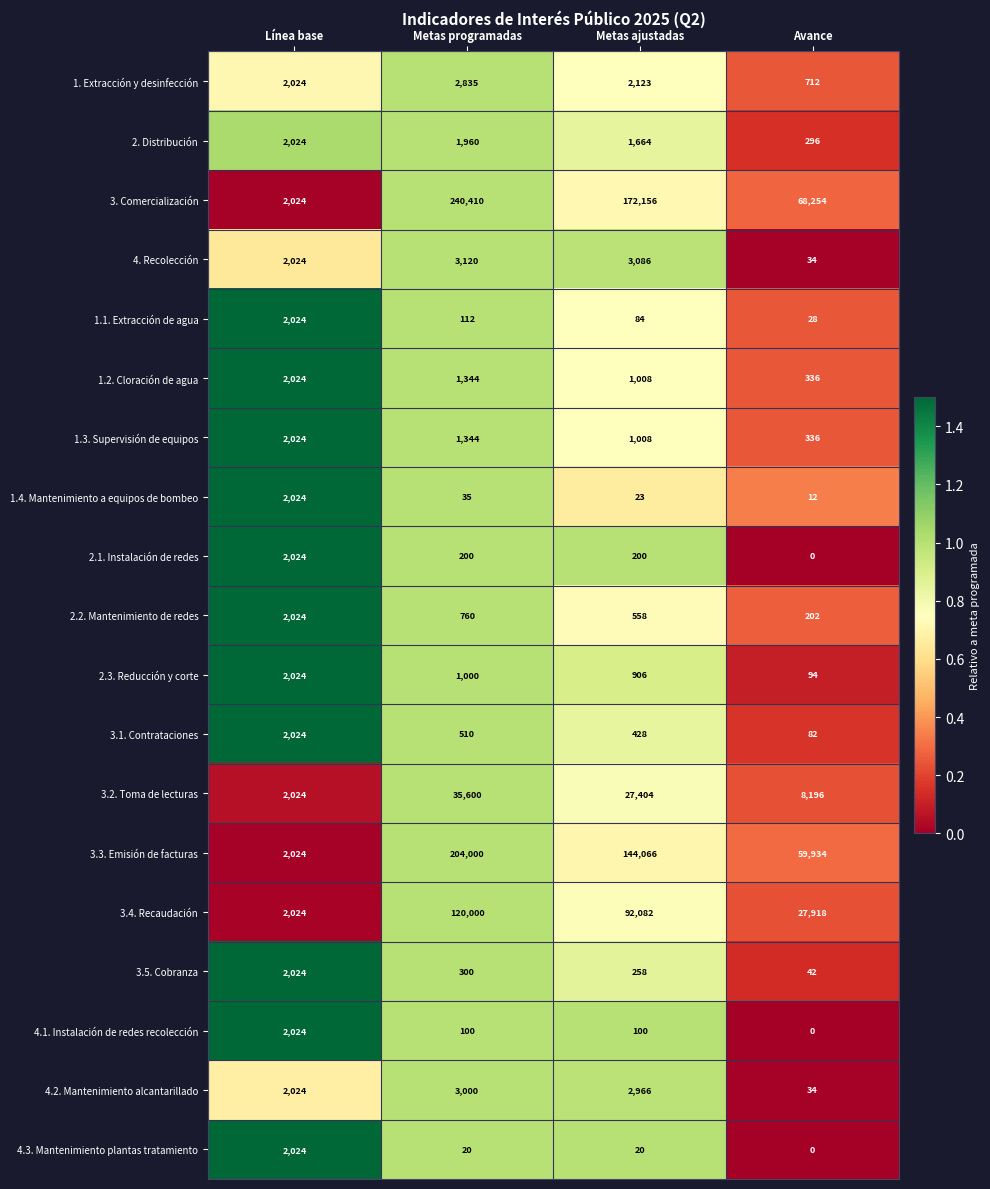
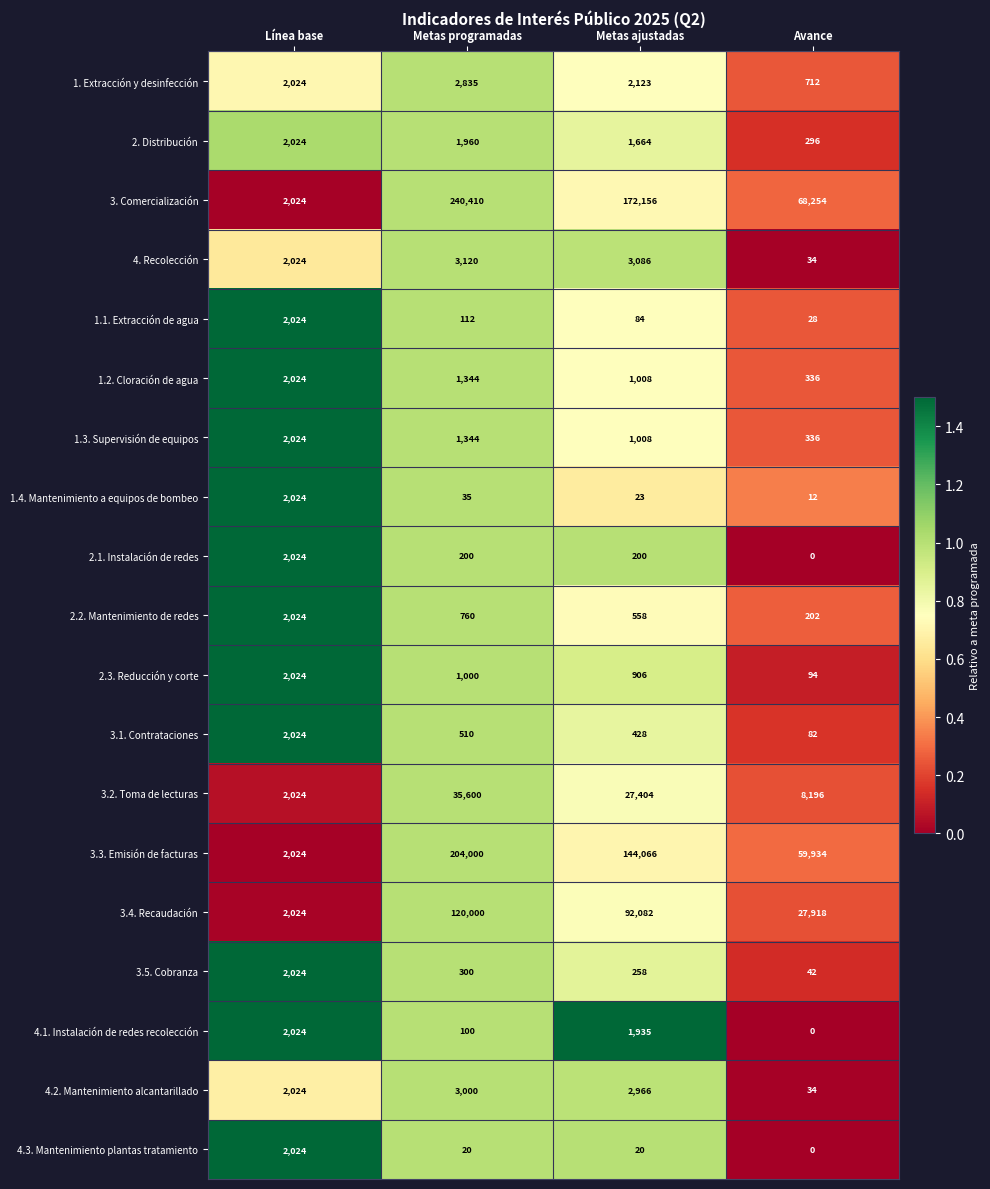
  {
    "1. Extracción y desinfección": {
      "Línea base": "2,024",
      "Metas programadas": "2,835",
      "Metas ajustadas": "2,123",
      "Avance": "712"
    },
    "2. Distribución": {
      "Línea base": "2,024",
      "Metas programadas": "1,960",
      "Metas ajustadas": "1,664",
      "Avance": "296"
    },
    "3. Comercialización": {
      "Línea base": "2,024",
      "Metas programadas": "240,410",
      "Metas ajustadas": "172,156",
      "Avance": "68,254"
    },
    "4. Recolección": {
      "Línea base": "2,024",
      "Metas programadas": "3,120",
      "Metas ajustadas": "3,086",
      "Avance": "34"
    },
    "1.1. Extracción de agua": {
      "Línea base": "2,024",
      "Metas programadas": "112",
      "Metas ajustadas": "84",
      "Avance": "28"
    },
    "1.2. Cloración de agua": {
      "Línea base": "2,024",
      "Metas programadas": "1,344",
      "Metas ajustadas": "1,008",
      "Avance": "336"
    },
    "1.3. Supervisión de equipos": {
      "Línea base": "2,024",
      "Metas programadas": "1,344",
      "Metas ajustadas": "1,008",
      "Avance": "336"
    },
    "1.4. Mantenimiento a equipos de bombeo": {
      "Línea base": "2,024",
      "Metas programadas": "35",
      "Metas ajustadas": "23",
      "Avance": "12"
    },
    "2.1. Instalación de redes": {
      "Línea base": "2,024",
      "Metas programadas": "200",
      "Metas ajustadas": "200",
      "Avance": "0"
    },
    "2.2. Mantenimiento de redes": {
      "Línea base": "2,024",
      "Metas programadas": "760",
      "Metas ajustadas": "558",
      "Avance": "202"
    },
    "2.3. Reducción y corte": {
      "Línea base": "2,024",
      "Metas programadas": "1,000",
      "Metas ajustadas": "906",
      "Avance": "94"
    },
    "3.1. Contrataciones": {
      "Línea base": "2,024",
      "Metas programadas": "510",
      "Metas ajustadas": "428",
      "Avance": "82"
    },
    "3.2. Toma de lecturas": {
      "Línea base": "2,024",
      "Metas programadas": "35,600",
      "Metas ajustadas": "27,404",
      "Avance": "8,196"
    },
    "3.3. Emisión de facturas": {
      "Línea base": "2,024",
      "Metas programadas": "204,000",
      "Metas ajustadas": "144,066",
      "Avance": "59,934"
    },
    "3.4. Recaudación": {
      "Línea base": "2,024",
      "Metas programadas": "120,000",
      "Metas ajustadas": "92,082",
      "Avance": "27,918"
    },
    "3.5. Cobranza": {
      "Línea base": "2,024",
      "Metas programadas": "300",
      "Metas ajustadas": "258",
      "Avance": "42"
    },
    "4.1. Instalación de redes recolección": {
      "Línea base": "2,024",
      "Metas programadas": "100",
-     "Metas ajustadas": "100",
+     "Metas ajustadas": "1,935",
      "Avance": "0"
    },
    "4.2. Mantenimiento alcantarillado": {
      "Línea base": "2,024",
      "Metas programadas": "3,000",
      "Metas ajustadas": "2,966",
      "Avance": "34"
    },
    "4.3. Mantenimiento plantas tratamiento": {
      "Línea base": "2,024",
      "Metas programadas": "20",
      "Metas ajustadas": "20",
      "Avance": "0"
    }
  }
